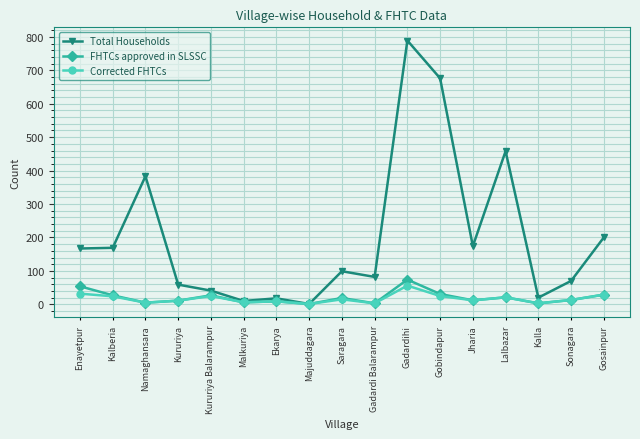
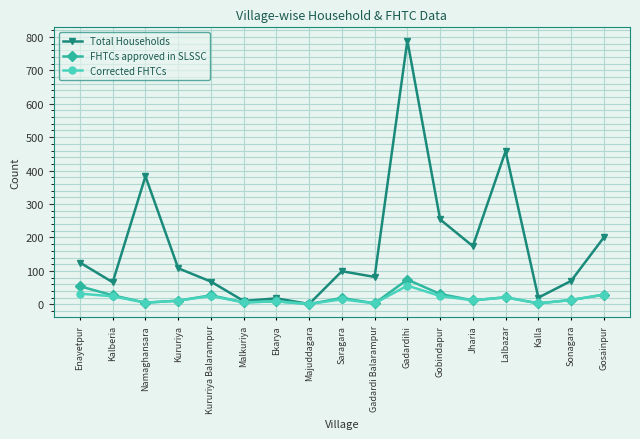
  {
    "Total Households": {
-     "Enayetpur": 170,
-     "Kalberia": 170,
+     "Enayetpur": 130,
+     "Kalberia": 70,
      "Namaghansara": 380,
-     "Kururiya": 60,
-     "Kururiya Balarampur": 40,
+     "Kururiya": 110,
+     "Kururiya Balarampur": 70,
      "Ekarya": 20,
      "Saragara": 100,
      "Gadardi Balarampur": 80,
      "Gadardihi": 790,
-     "Gobindapur": 680,
+     "Gobindapur": 250,
      "Jharia": 170,
      "Lalbazar": 460,
      "Kalla": 20,
      "Sonagara": 70,
      "Gosainpur": 200
    }
  }
